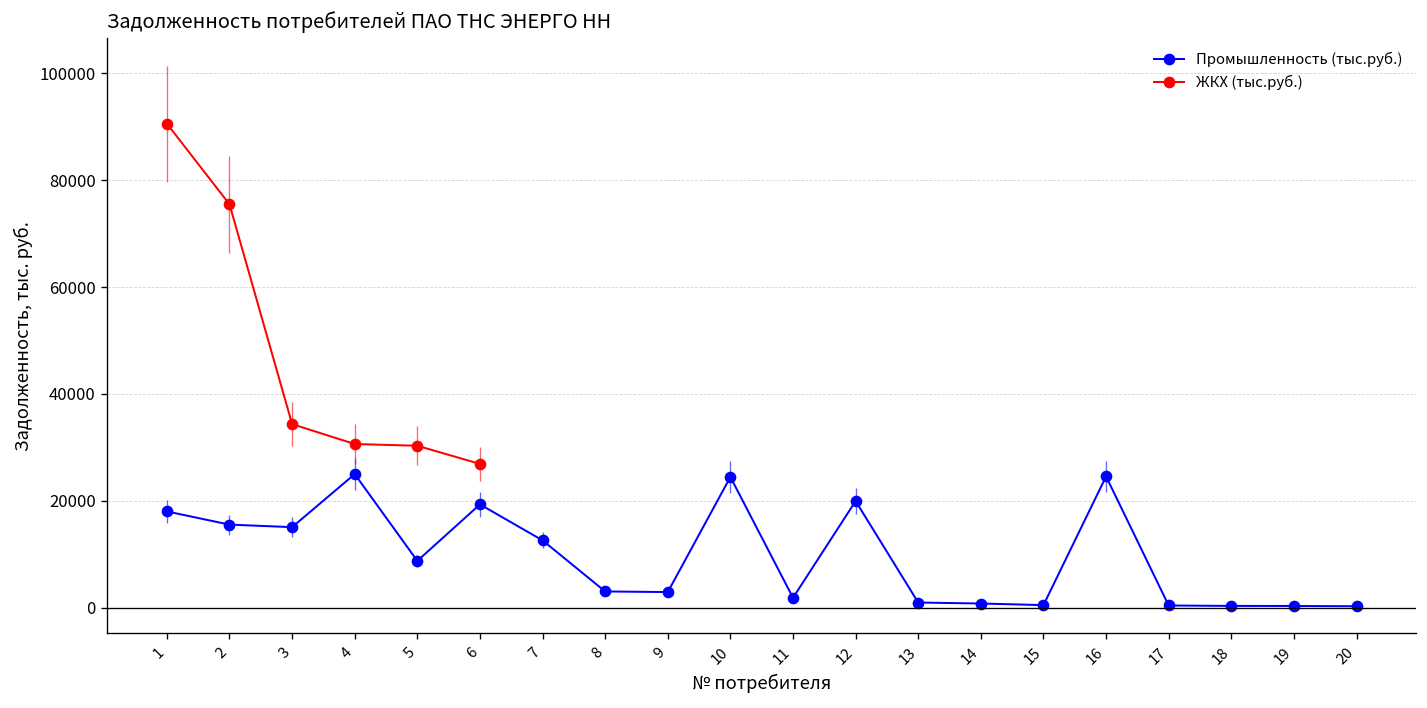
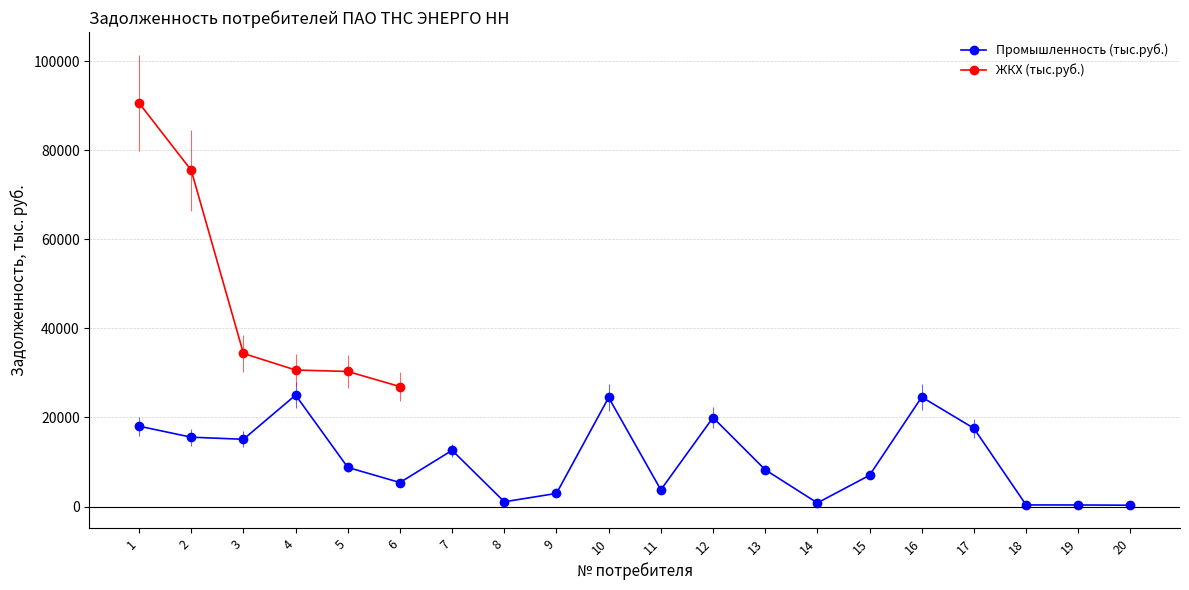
  {
    "Промышленность (тыс.руб.)": {
      "1": 18000,
      "2": 16000,
      "3": 15000,
      "4": 25000,
      "5": 9000,
-     "6": 19000,
+     "6": 5000,
      "7": 13000,
-     "8": 3000,
+     "8": 1000,
      "9": 3000,
      "10": 24000,
-     "11": 2000,
+     "11": 4000,
      "12": 20000,
-     "13": 1000,
+     "13": 8000,
      "14": 1000,
-     "15": 1000,
+     "15": 7000,
      "16": 25000,
-     "17": 0,
+     "17": 18000,
      "18": 0,
      "19": 0,
      "20": 0
    },
    "ЖКХ (тыс.руб.)": {
      "1": 91000,
      "2": 75000,
      "3": 34000,
      "4": 31000,
      "5": 30000,
      "6": 27000
    }
  }
